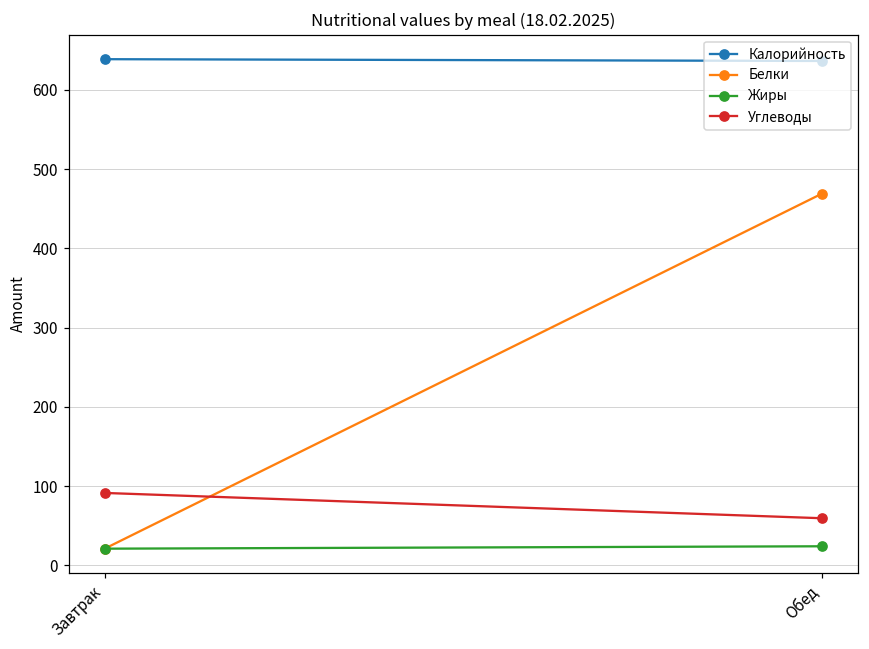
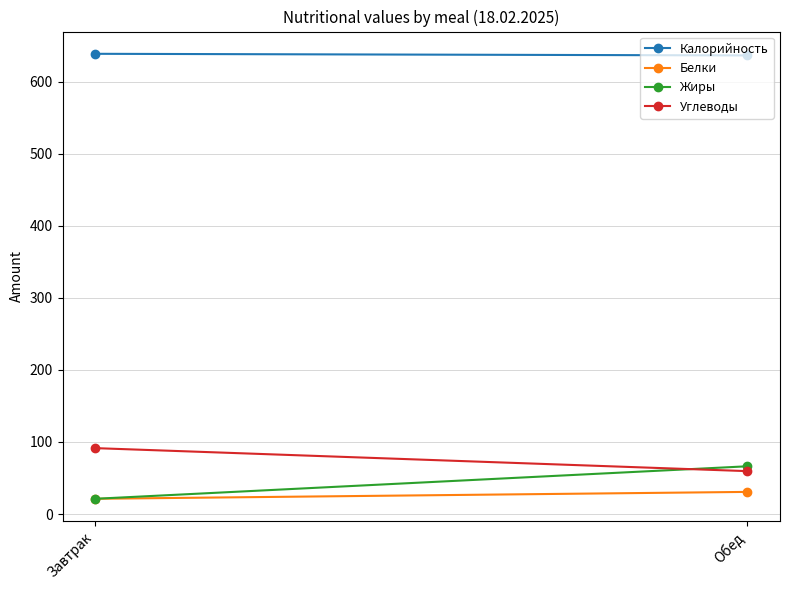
  {
    "Калорийность": {
      "Завтрак": 640
    },
    "Белки": {
-     "Обед": 470
+     "Обед": 30
    },
    "Жиры": {
-     "Обед": 20
+     "Обед": 70
    },
    "Углеводы": {
      "Завтрак": 90,
      "Обед": 60
    }
  }
